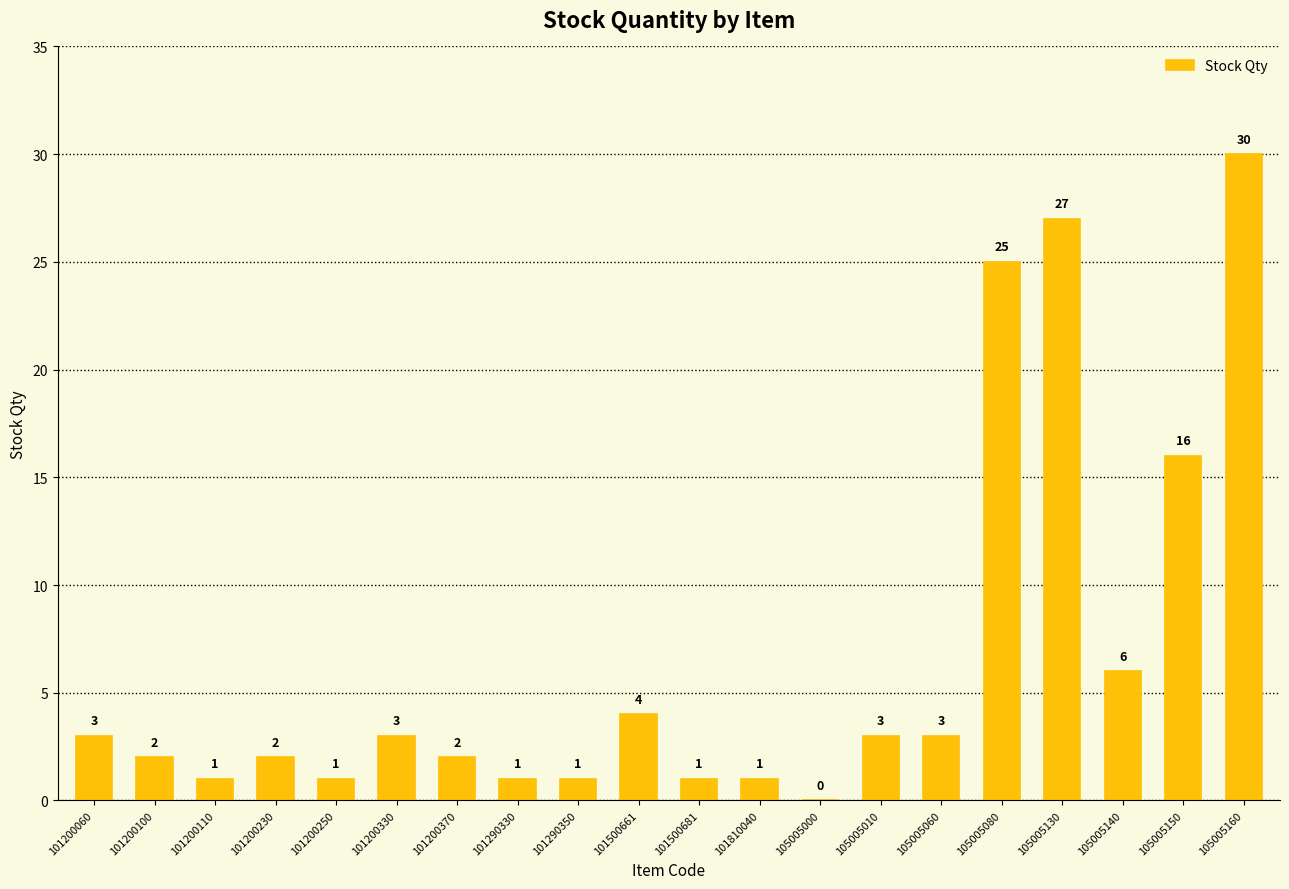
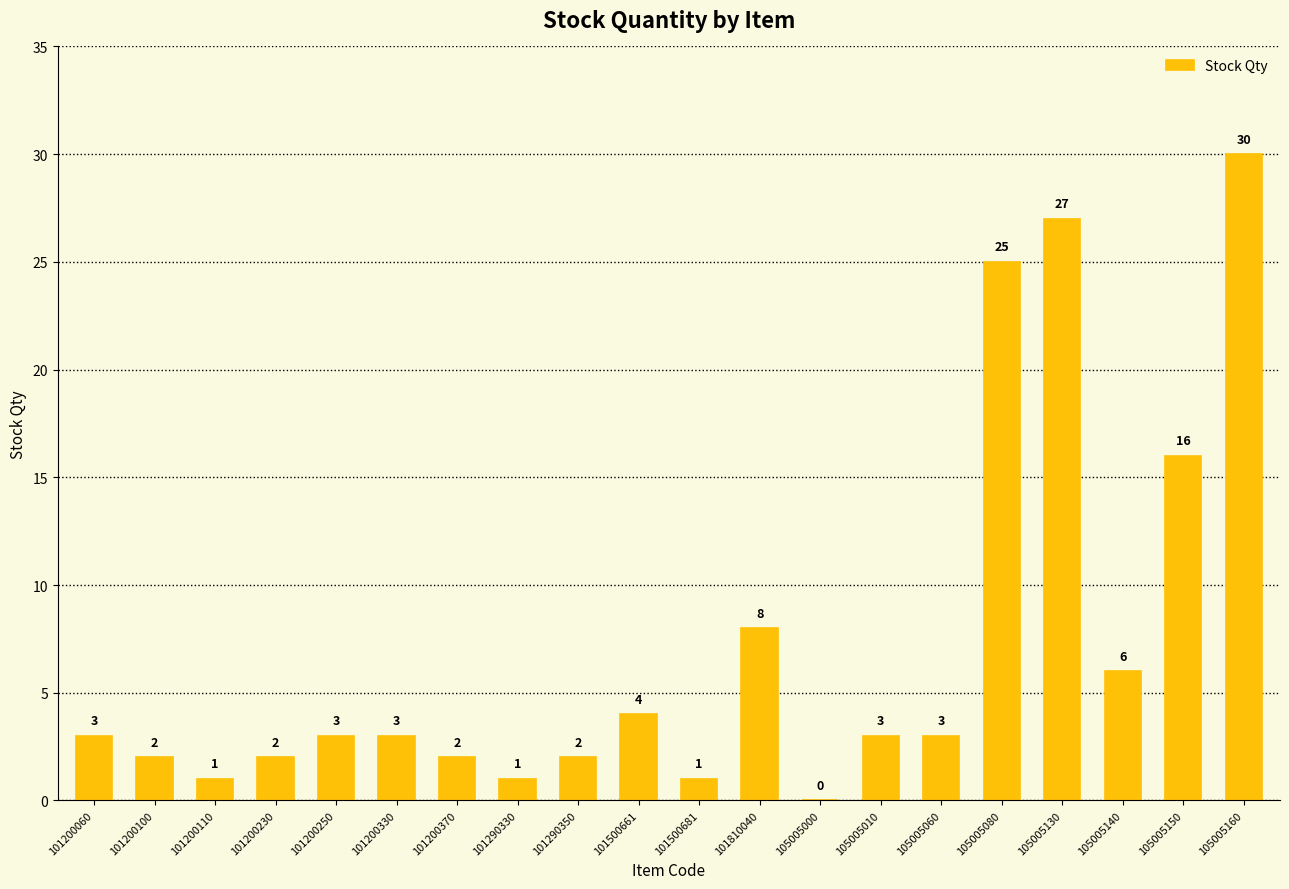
  {
    "101200060": 3,
    "101200100": 2,
    "101200110": 1,
    "101200230": 2,
-   "101200250": 1,
+   "101200250": 3,
    "101200330": 3,
    "101200370": 2,
    "101290330": 1,
-   "101290350": 1,
+   "101290350": 2,
    "101500661": 4,
    "101500681": 1,
-   "101810040": 1,
+   "101810040": 8,
    "105005000": 0,
    "105005010": 3,
    "105005060": 3,
    "105005080": 25,
    "105005130": 27,
    "105005140": 6,
    "105005150": 16,
    "105005160": 30
  }
